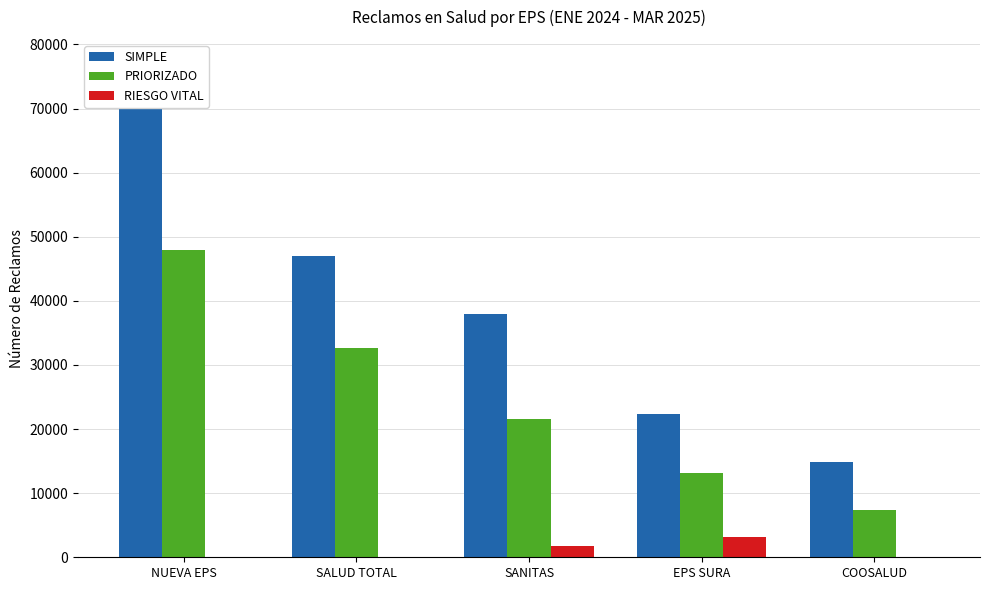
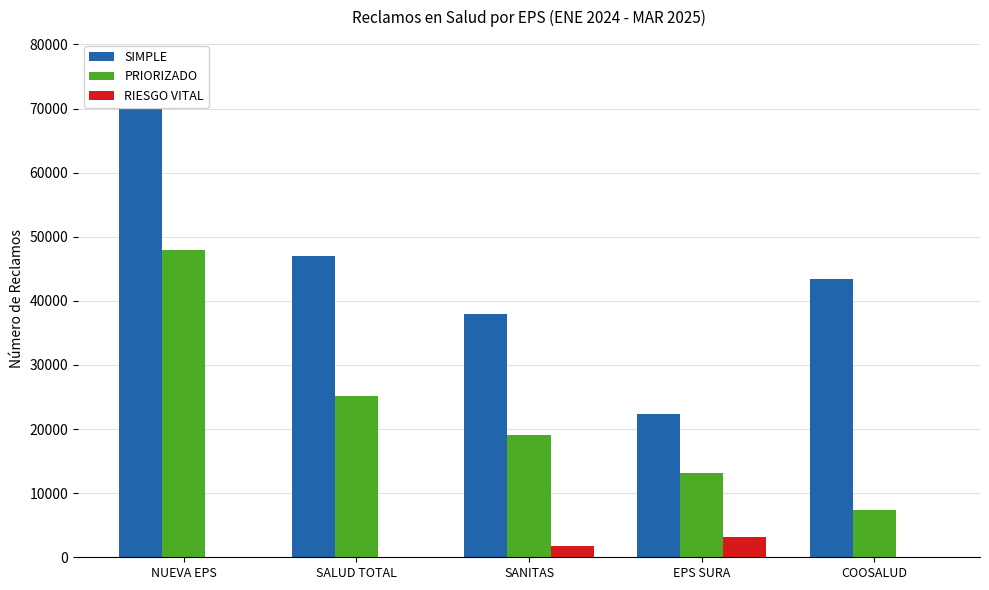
  {
    "SIMPLE": {
      "SALUD TOTAL": 47000,
      "SANITAS": 38000,
      "EPS SURA": 22000,
-     "COOSALUD": 15000
+     "COOSALUD": 43000
    },
    "PRIORIZADO": {
      "NUEVA EPS": 48000,
-     "SALUD TOTAL": 33000,
-     "SANITAS": 22000,
+     "SALUD TOTAL": 25000,
+     "SANITAS": 19000,
      "EPS SURA": 13000,
      "COOSALUD": 7000
    },
    "RIESGO VITAL": {
      "SANITAS": 2000,
      "EPS SURA": 3000
    }
  }
